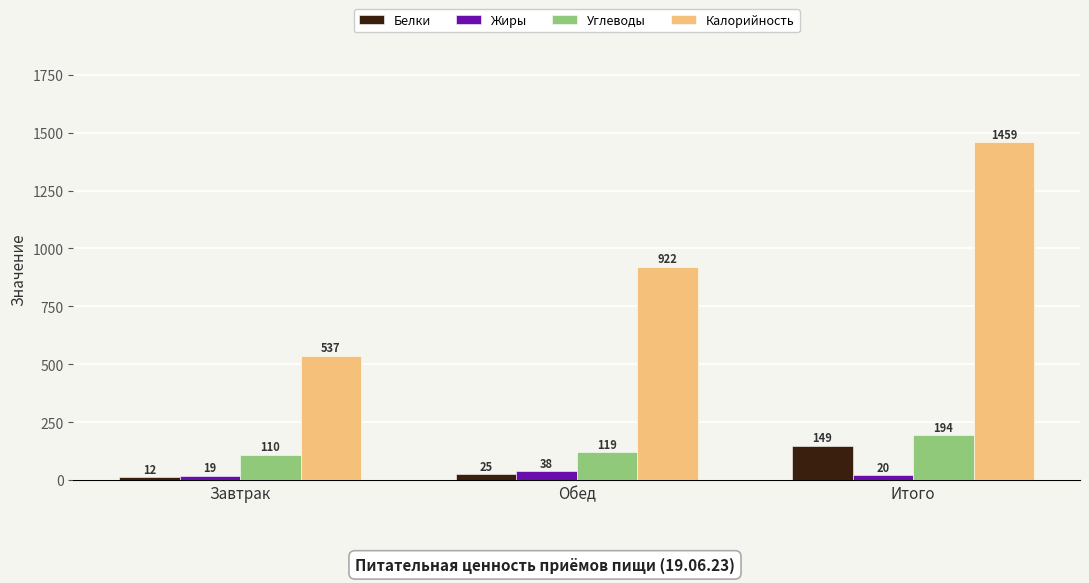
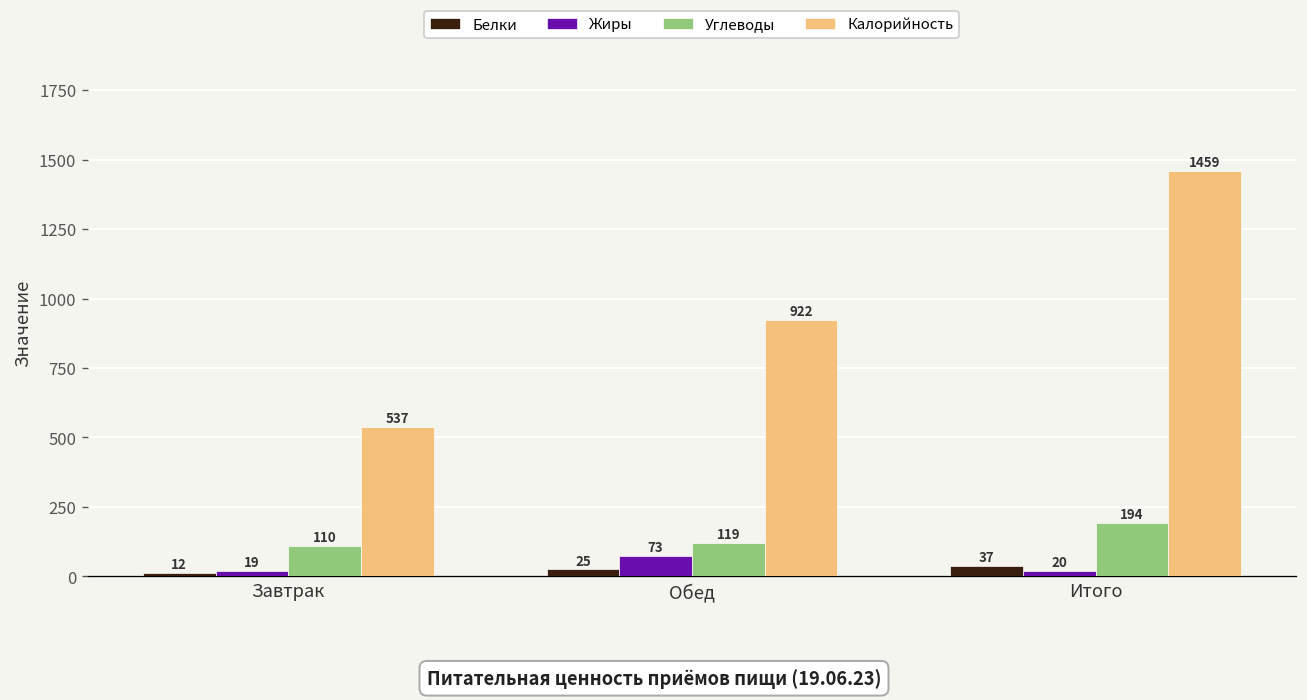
  {
    "Белки": {
      "Завтрак": 12,
      "Обед": 25,
-     "Итого": 149
+     "Итого": 37
    },
    "Жиры": {
      "Завтрак": 19,
-     "Обед": 38,
+     "Обед": 73,
      "Итого": 20
    },
    "Углеводы": {
      "Завтрак": 110,
      "Обед": 119,
      "Итого": 194
    },
    "Калорийность": {
      "Завтрак": 537,
      "Обед": 922,
      "Итого": 1459
    }
  }
